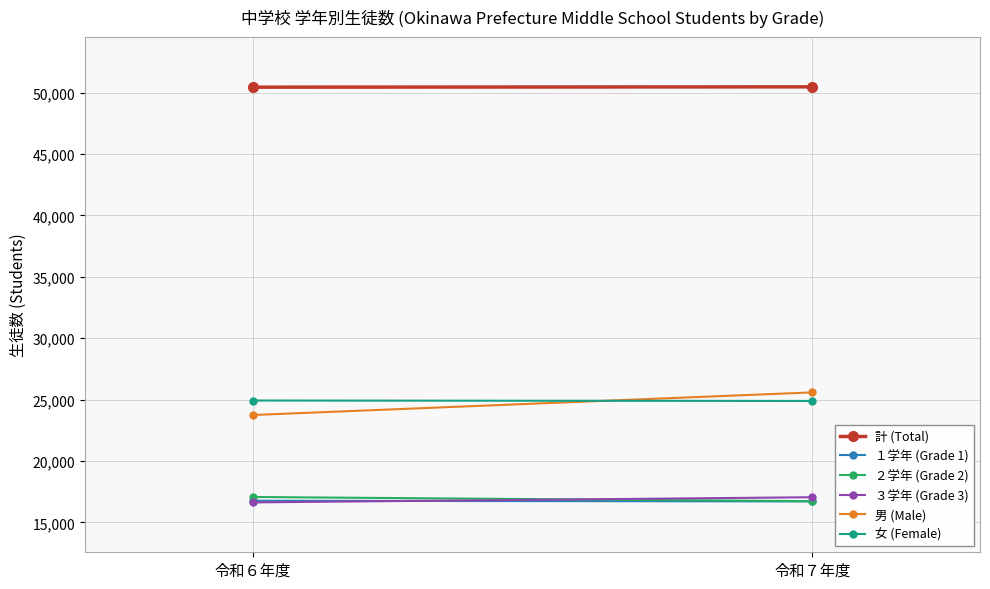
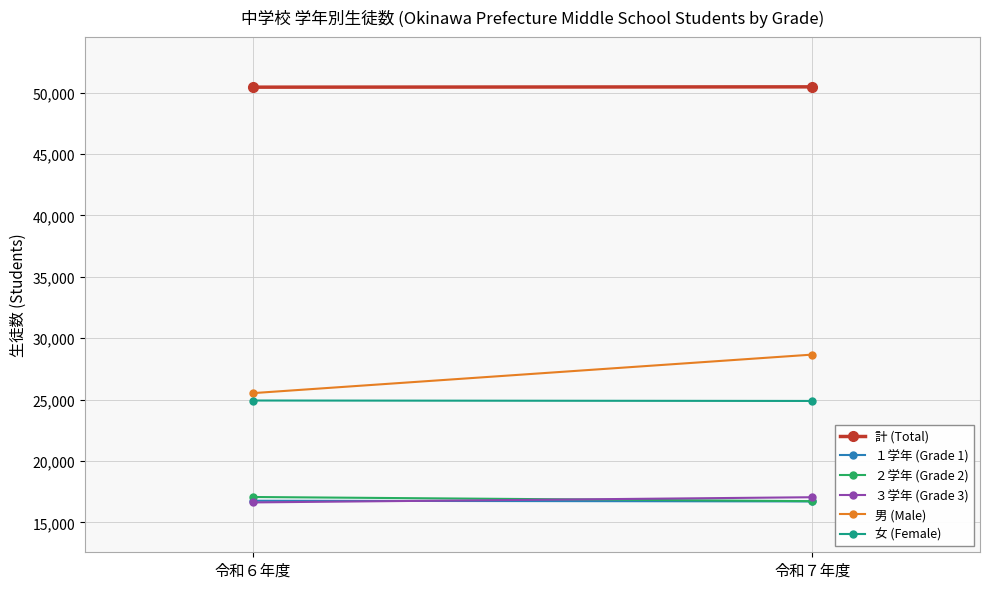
  {
    "計 (Total)": {
      "令和６年度": "50,400",
      "令和７年度": "50,500"
    },
    "３学年 (Grade 3)": {
      "令和７年度": "17,000"
    },
    "男 (Male)": {
-     "令和６年度": "23,700",
-     "令和７年度": "25,600"
+     "令和６年度": "25,500",
+     "令和７年度": "28,700"
    }
  }
